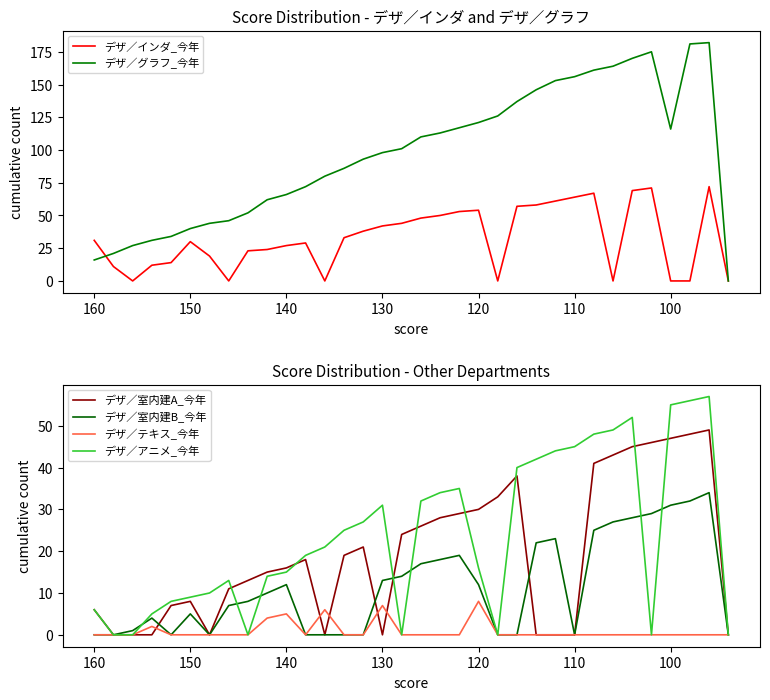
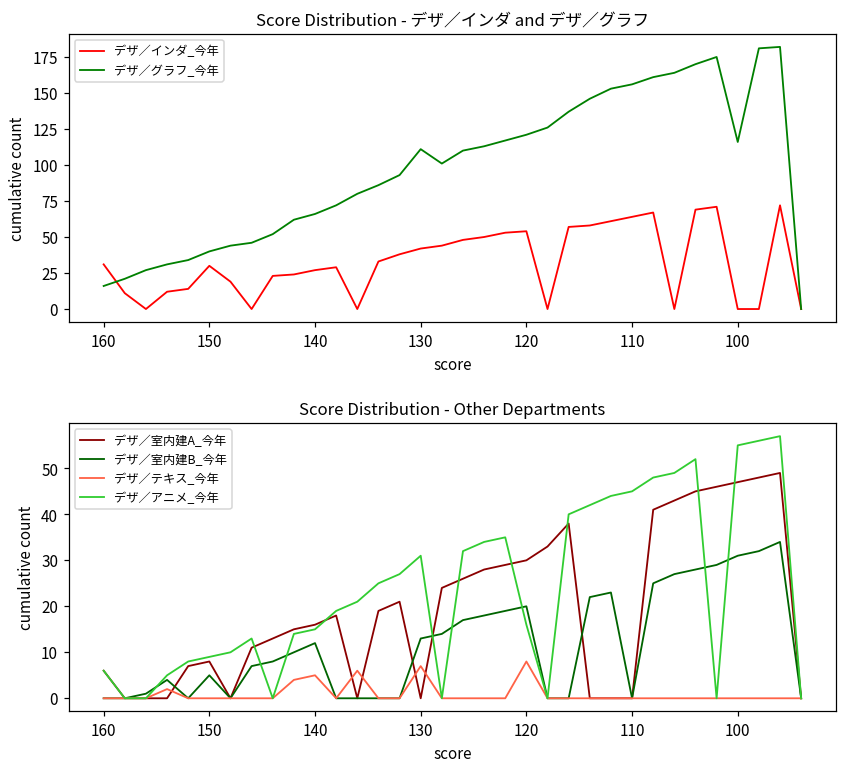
  {
    "Score Distribution - デザ／インダ and デザ／グラフ": {
      "デザ／インダ_今年": {
        "160": 31,
        "150": 30,
        "140": 27,
        "130": 42,
        "120": 54,
        "110": 64,
        "100": 0
      },
      "デザ／グラフ_今年": {
        "160": 16,
        "150": 40,
        "140": 66,
-       "130": 98,
+       "130": 111,
        "120": 121,
        "110": 156,
        "100": 116
      }
    },
    "Score Distribution - Other Departments": {
      "デザ／室内建A_今年": {
        "150": 8,
        "140": 16,
        "130": 0,
        "120": 30,
        "100": 47
      },
      "デザ／室内建B_今年": {
        "150": 5,
        "140": 12,
        "130": 13,
-       "120": 12,
+       "120": 20,
        "100": 31
      },
      "デザ／テキス_今年": {
        "150": 0,
        "140": 5,
        "130": 7,
        "120": 8,
        "100": 0
      },
      "デザ／アニメ_今年": {
        "150": 9,
        "140": 15,
        "130": 31,
        "120": 16,
        "110": 45,
        "100": 55
      }
    }
  }
